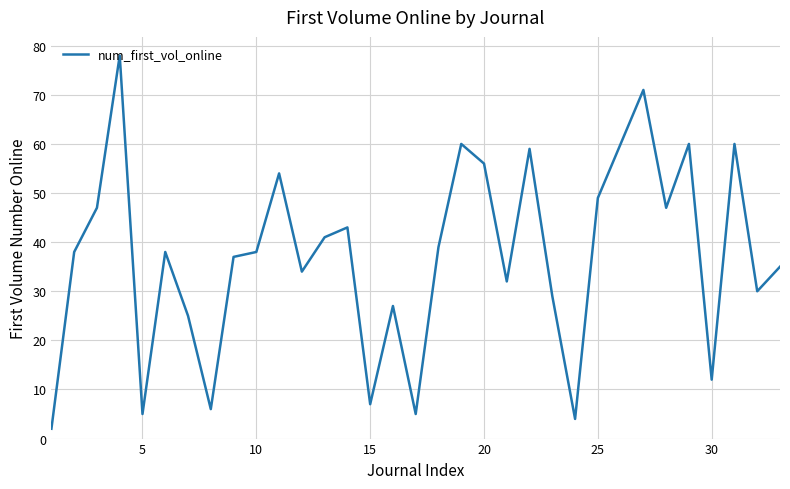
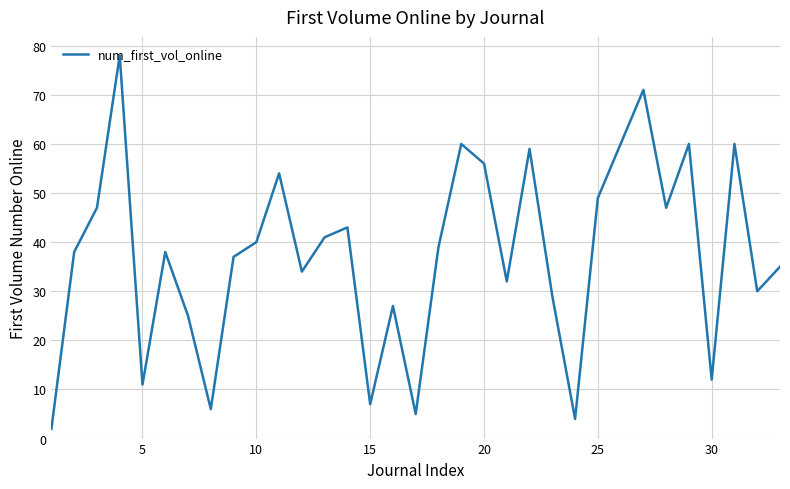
  {
-   "5": 5,
-   "10": 38,
+   "5": 11,
+   "10": 40,
    "15": 7,
    "20": 56,
    "25": 49,
    "30": 12
  }
